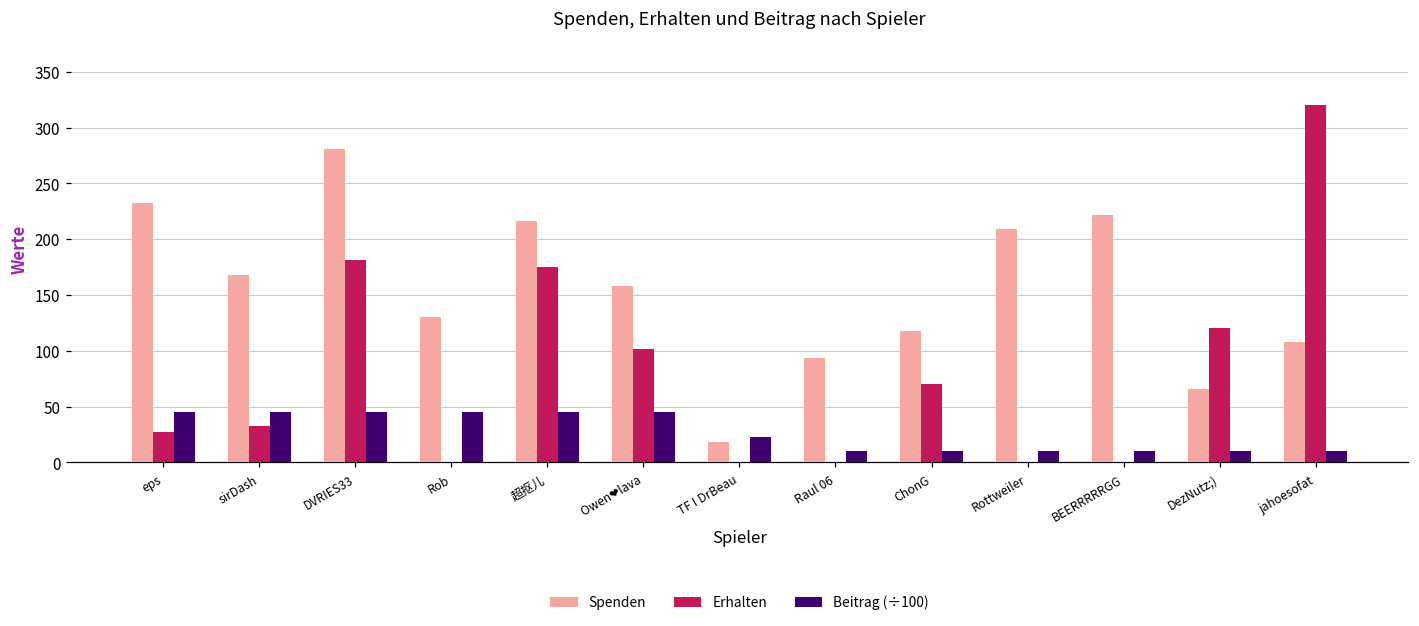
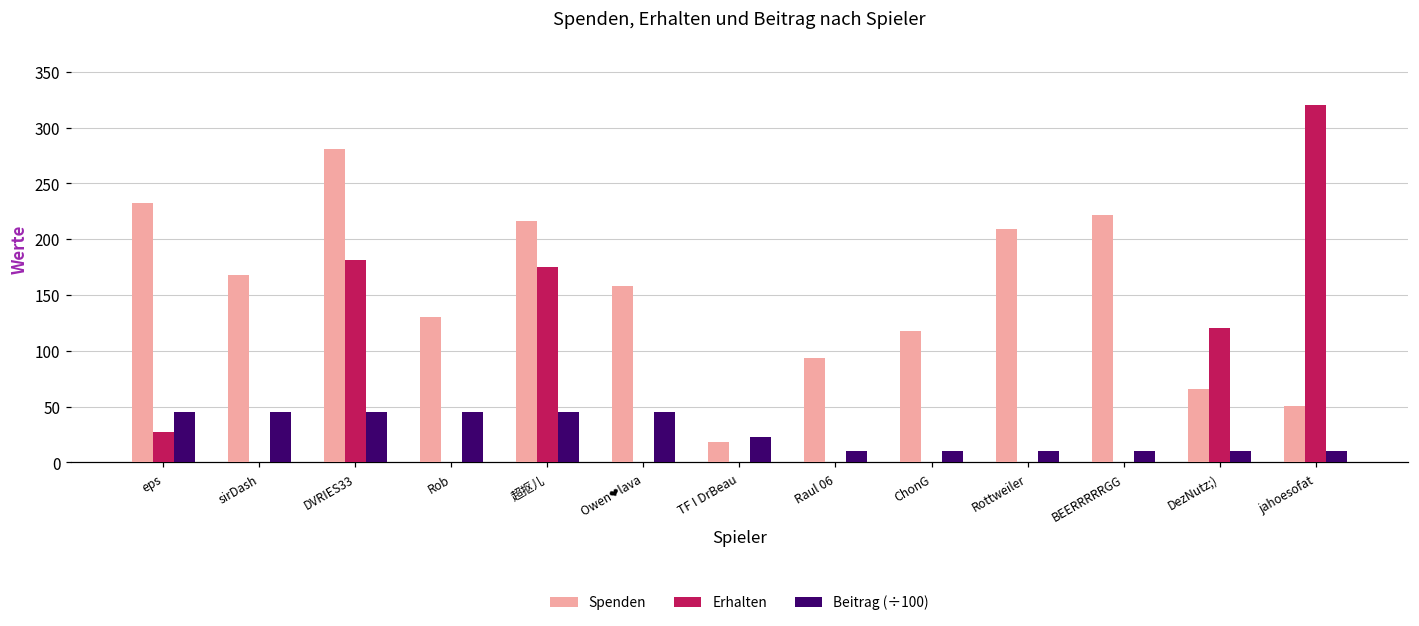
  {
    "Spenden": {
      "eps": 232,
      "sirDash": 168,
      "DVRIES33": 281,
      "Rob": 130,
      "超抠儿": 216,
      "Owen❤️lava": 158,
      "TF I DrBeau": 18,
      "Raul 06": 94,
      "ChonG": 118,
      "Rottweiler": 209,
      "BEERRRRRGG": 222,
      "DezNutz;)": 66,
-     "jahoesofat": 108
+     "jahoesofat": 51
    },
    "Erhalten": {
      "eps": 27,
-     "sirDash": 33,
+     "sirDash": 0,
      "DVRIES33": 181,
      "Rob": 0,
      "超抠儿": 175,
-     "Owen❤️lava": 102,
+     "Owen❤️lava": 0,
      "TF I DrBeau": 0,
      "Raul 06": 0,
-     "ChonG": 70,
+     "ChonG": 0,
      "Rottweiler": 0,
      "BEERRRRRGG": 0,
      "DezNutz;)": 120,
      "jahoesofat": 320
    },
    "Beitrag (÷100)": {
      "eps": 45,
      "sirDash": 45,
      "DVRIES33": 45,
      "Rob": 45,
      "超抠儿": 45,
      "Owen❤️lava": 45,
      "TF I DrBeau": 23,
      "Raul 06": 10,
      "ChonG": 10,
      "Rottweiler": 10,
      "BEERRRRRGG": 10,
      "DezNutz;)": 10,
      "jahoesofat": 10
    }
  }
